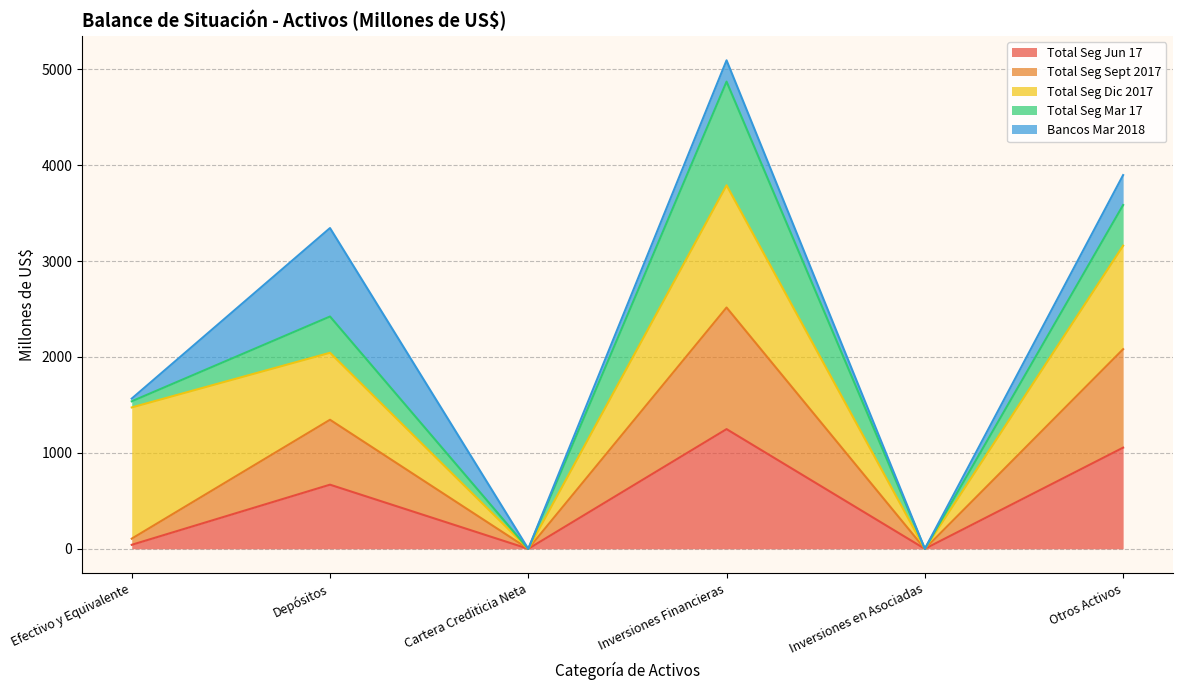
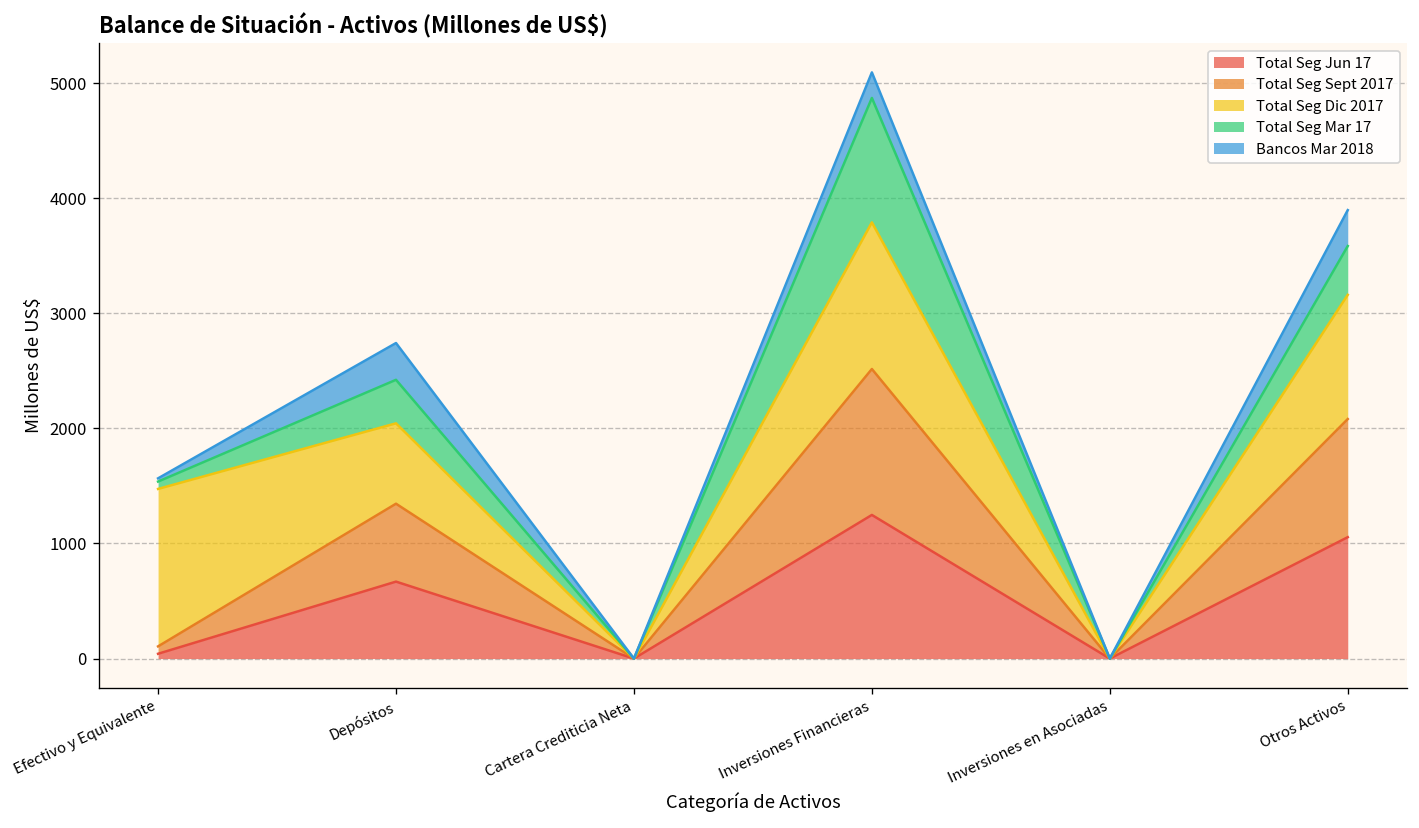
  {
    "Total Seg Dic 2017": {
      "Efectivo y Equivalente": 1400,
      "Depósitos": 700,
      "Inversiones Financieras": 1300,
      "Otros Activos": 1100
    },
    "Total Seg Mar 17": {
      "Efectivo y Equivalente": 100,
      "Depósitos": 400,
      "Inversiones Financieras": 1100,
      "Otros Activos": 400
    },
    "Bancos Mar 2018": {
      "Efectivo y Equivalente": 0,
-     "Depósitos": 900,
+     "Depósitos": 300,
      "Inversiones Financieras": 200,
      "Otros Activos": 300
    }
  }
